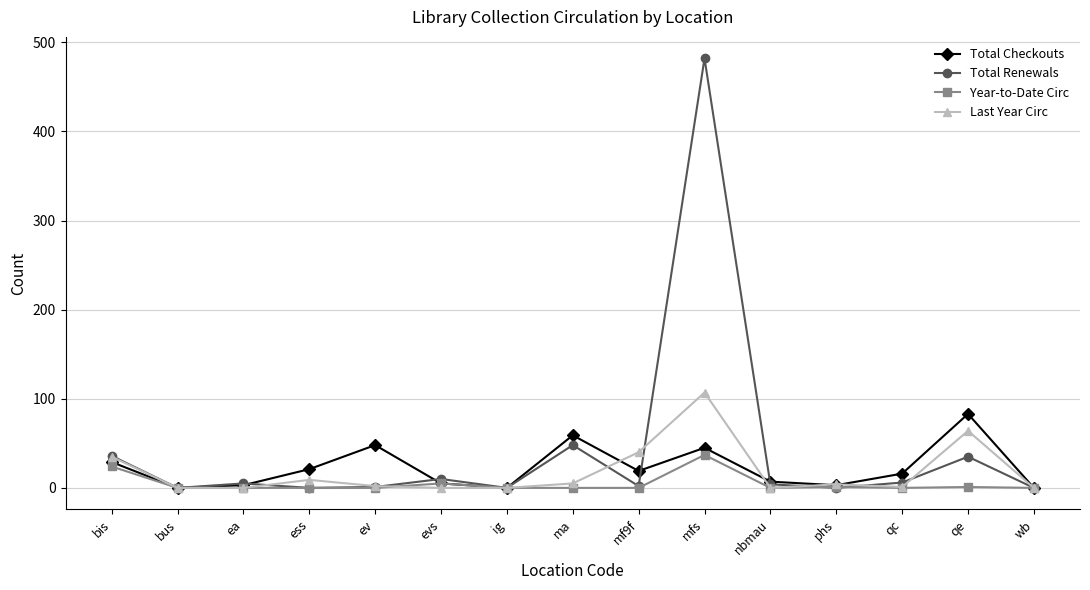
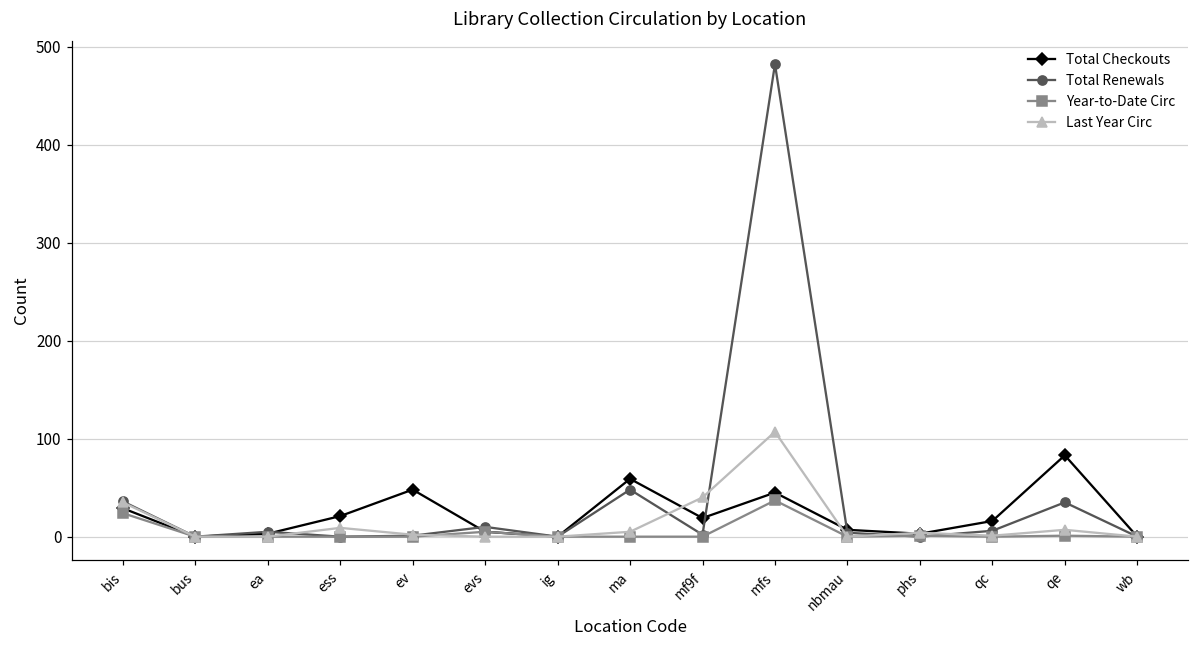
  {
    "Total Checkouts": {
      "bis": 30,
      "ess": 20,
      "ev": 50,
      "ma": 60,
      "mf9f": 20,
      "mfs": 50,
      "nbmau": 10,
      "qc": 20,
      "qe": 80
    },
    "Total Renewals": {
      "evs": 10,
      "ma": 50,
      "mfs": 480,
      "nbmau": 0,
      "qc": 10,
      "qe": 40
    },
    "Year-to-Date Circ": {
      "bis": 20,
      "ma": 0,
      "mfs": 40,
      "qe": 0
    },
    "Last Year Circ": {
      "ess": 10,
      "evs": 0,
      "ma": 10,
      "mf9f": 40,
      "mfs": 110,
-     "qe": 60
+     "qe": 10
    }
  }
